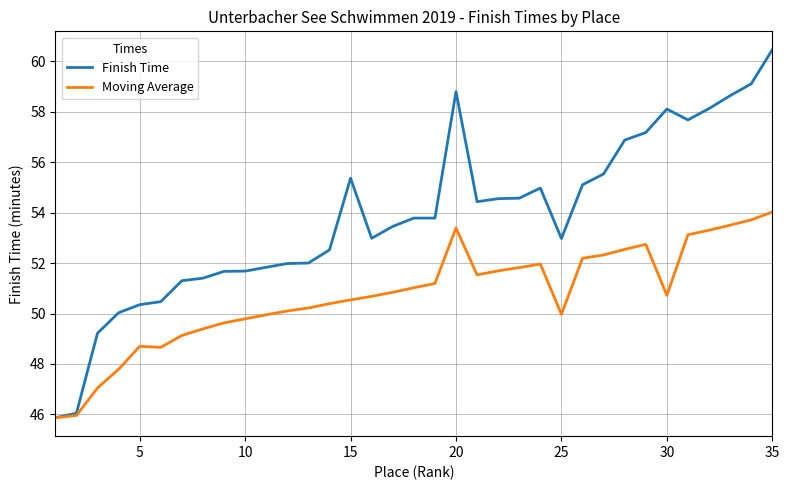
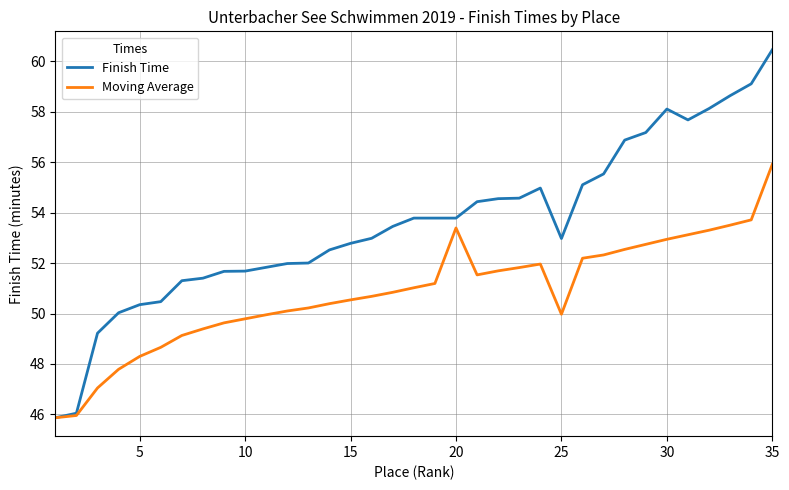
  {
    "Finish Time": {
      "5": 50.4,
      "10": 51.7,
-     "15": 55.4,
-     "20": 58.8,
+     "15": 52.8,
+     "20": 53.8,
      "25": 53.0,
      "30": 58.1,
      "35": 60.5
    },
    "Moving Average": {
-     "5": 48.7,
+     "5": 48.3,
      "10": 49.8,
      "15": 50.5,
      "20": 53.4,
      "25": 50.0,
-     "30": 50.7,
-     "35": 54.0
+     "30": 52.9,
+     "35": 55.9
    }
  }
